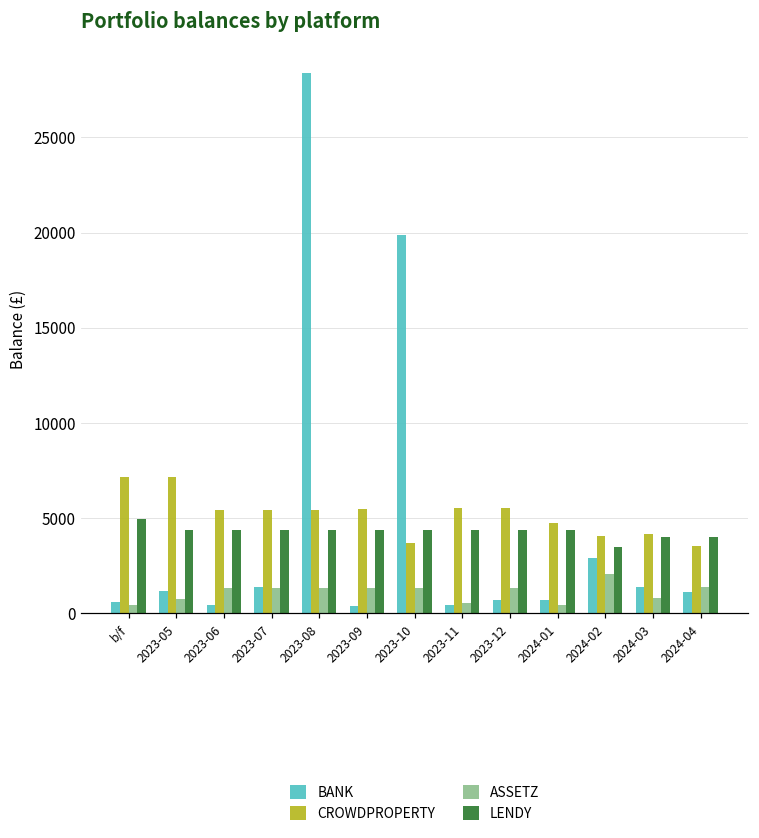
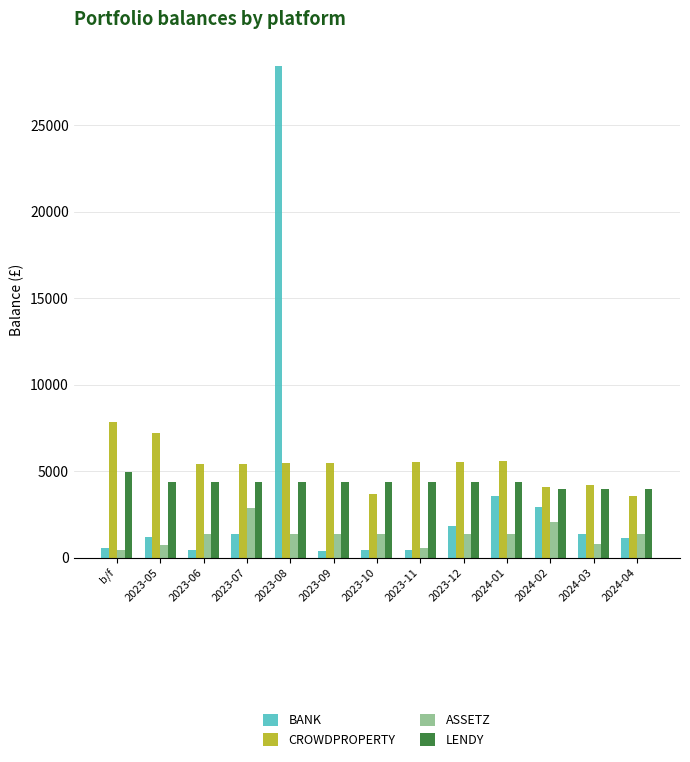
  {
    "BANK": {
      "b/f": 600,
      "2023-05": 1200,
      "2023-06": 400,
      "2023-07": 1400,
      "2023-08": 28400,
      "2023-09": 400,
-     "2023-10": 19900,
+     "2023-10": 400,
      "2023-11": 400,
-     "2023-12": 700,
-     "2024-01": 700,
+     "2023-12": 1800,
+     "2024-01": 3600,
      "2024-02": 2900,
      "2024-03": 1400,
      "2024-04": 1100
    },
    "CROWDPROPERTY": {
-     "b/f": 7200,
+     "b/f": 7800,
      "2023-05": 7200,
      "2023-06": 5400,
      "2023-07": 5400,
      "2023-08": 5500,
      "2023-09": 5500,
      "2023-10": 3700,
      "2023-11": 5500,
      "2023-12": 5500,
-     "2024-01": 4700,
+     "2024-01": 5600,
      "2024-02": 4100,
      "2024-03": 4200,
      "2024-04": 3500
    },
    "ASSETZ": {
      "b/f": 400,
      "2023-05": 700,
      "2023-06": 1300,
-     "2023-07": 1300,
+     "2023-07": 2900,
      "2023-08": 1300,
      "2023-09": 1300,
      "2023-10": 1300,
      "2023-11": 600,
      "2023-12": 1400,
-     "2024-01": 400,
+     "2024-01": 1400,
      "2024-02": 2100,
      "2024-03": 800,
      "2024-04": 1400
    },
    "LENDY": {
      "b/f": 5000,
      "2023-05": 4400,
      "2023-06": 4400,
      "2023-07": 4400,
      "2023-08": 4400,
      "2023-09": 4400,
      "2023-10": 4400,
      "2023-11": 4400,
      "2023-12": 4400,
      "2024-01": 4400,
-     "2024-02": 3500,
+     "2024-02": 4000,
      "2024-03": 4000,
      "2024-04": 4000
    }
  }
